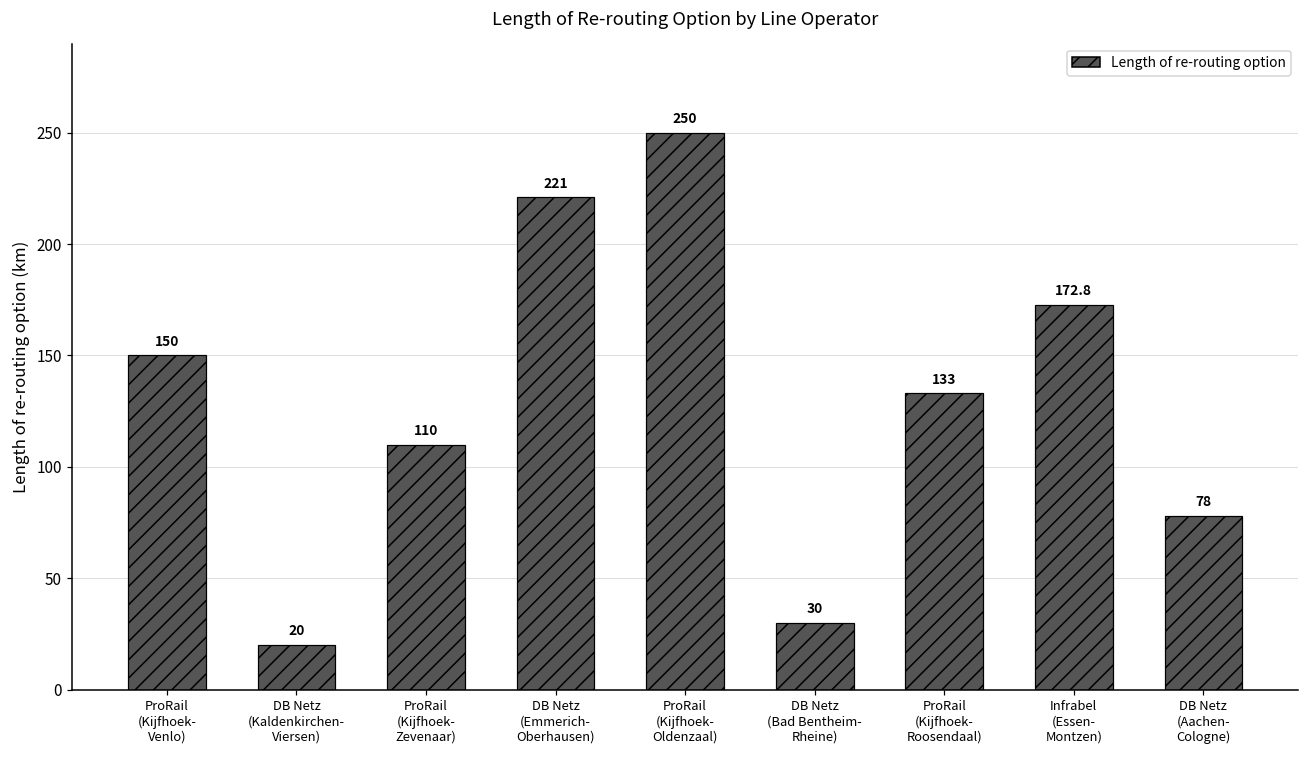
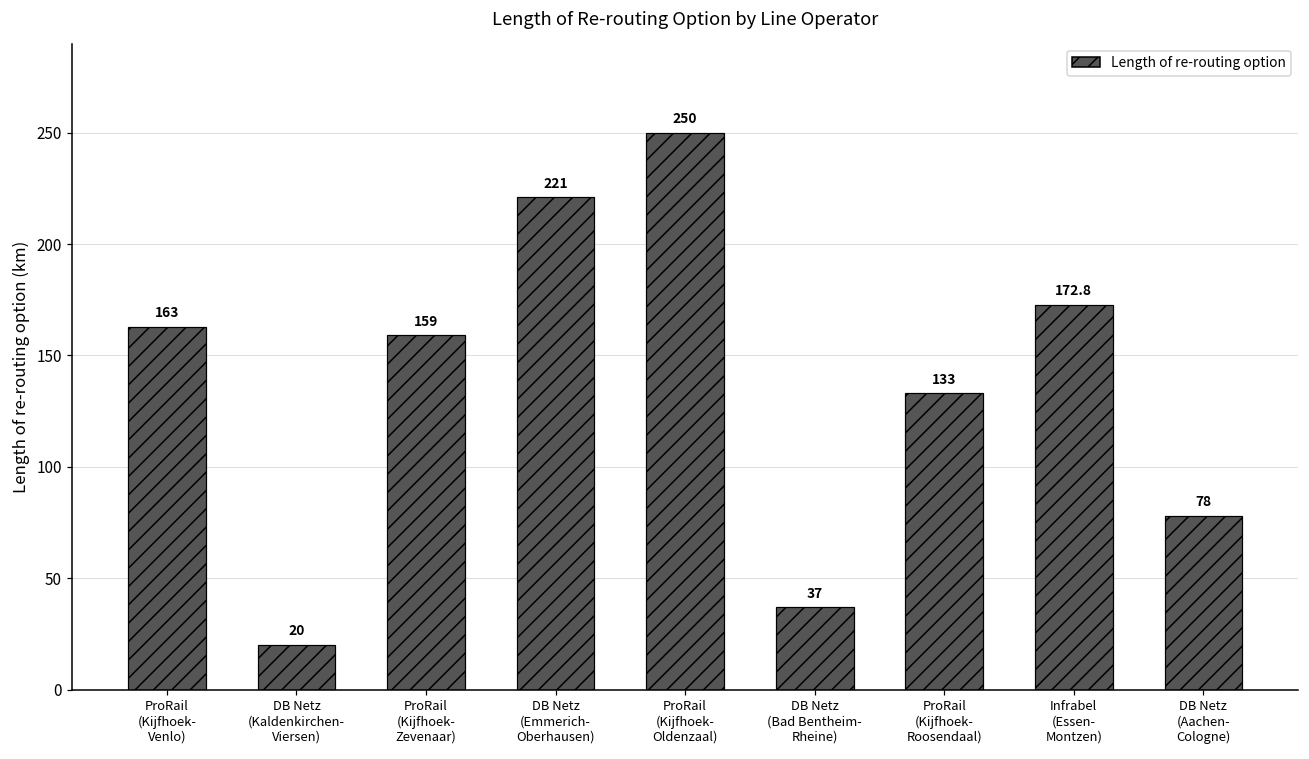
  {
-   "ProRail (Kijfhoek- Venlo)": 150,
+   "ProRail (Kijfhoek- Venlo)": 163,
    "DB Netz (Kaldenkirchen- Viersen)": 20,
-   "ProRail (Kijfhoek- Zevenaar)": 110,
+   "ProRail (Kijfhoek- Zevenaar)": 159,
    "DB Netz (Emmerich- Oberhausen)": 221,
    "ProRail (Kijfhoek- Oldenzaal)": 250,
-   "DB Netz (Bad Bentheim- Rheine)": 30,
+   "DB Netz (Bad Bentheim- Rheine)": 37,
    "ProRail (Kijfhoek- Roosendaal)": 133,
    "Infrabel (Essen- Montzen)": 172.8,
    "DB Netz (Aachen- Cologne)": 78
  }
